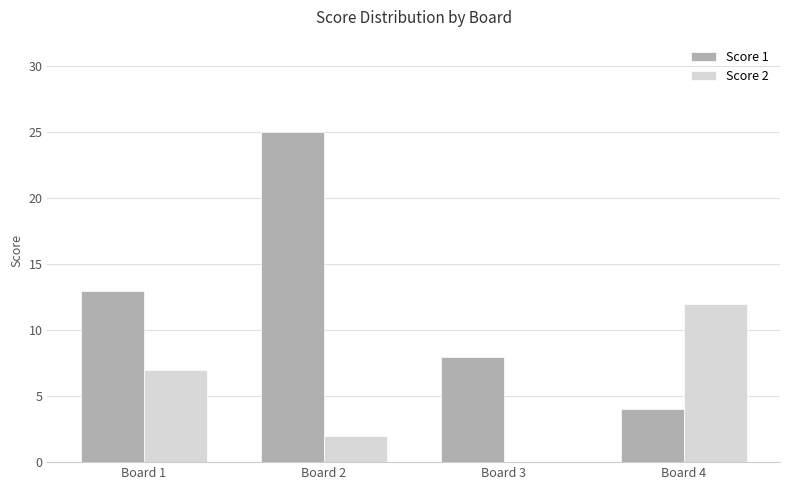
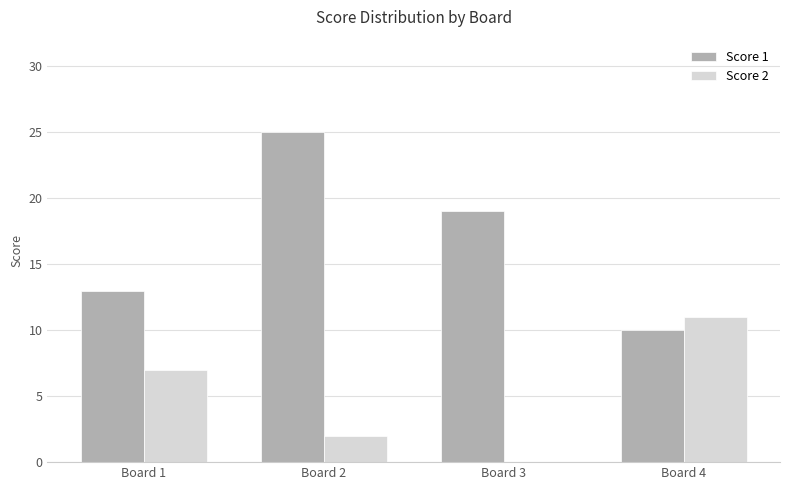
  {
    "Score 1": {
      "Board 1": 13,
      "Board 2": 25,
-     "Board 3": 8,
-     "Board 4": 4
+     "Board 3": 19,
+     "Board 4": 10
    },
    "Score 2": {
      "Board 1": 7,
      "Board 2": 2,
      "Board 3": 0,
-     "Board 4": 12
+     "Board 4": 11
    }
  }
